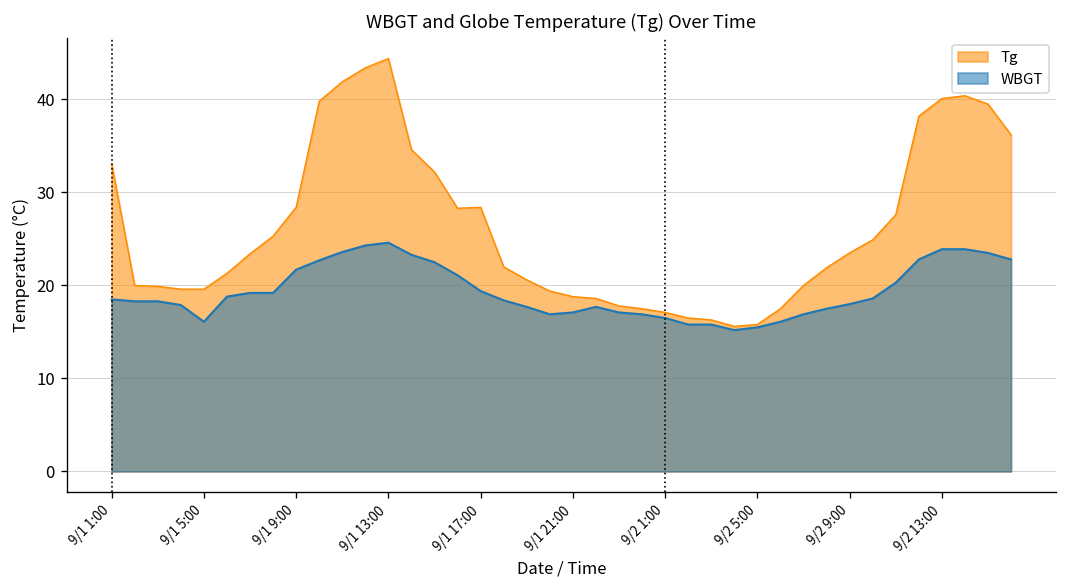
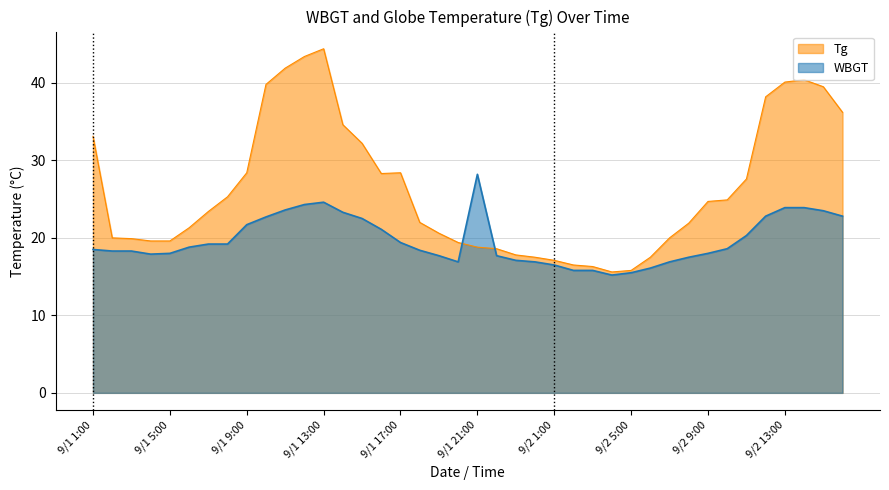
  {
    "Tg": {
      "9/1 1:00": 33,
      "9/1 5:00": 20,
      "9/1 9:00": 28,
      "9/1 13:00": 44,
      "9/1 17:00": 28,
      "9/1 21:00": 19,
      "9/2 1:00": 17,
-     "9/2 9:00": 24,
+     "9/2 9:00": 25,
      "9/2 13:00": 40
    },
    "WBGT": {
      "9/1 1:00": 19,
-     "9/1 5:00": 16,
+     "9/1 5:00": 18,
      "9/1 9:00": 22,
      "9/1 13:00": 25,
      "9/1 17:00": 19,
-     "9/1 21:00": 17,
+     "9/1 21:00": 28,
      "9/2 1:00": 17,
      "9/2 9:00": 18,
      "9/2 13:00": 24
    }
  }
